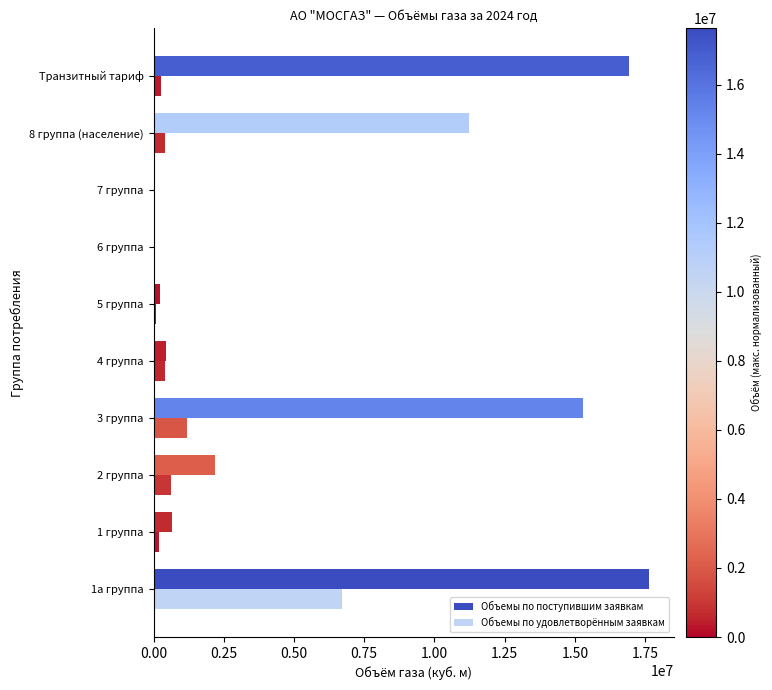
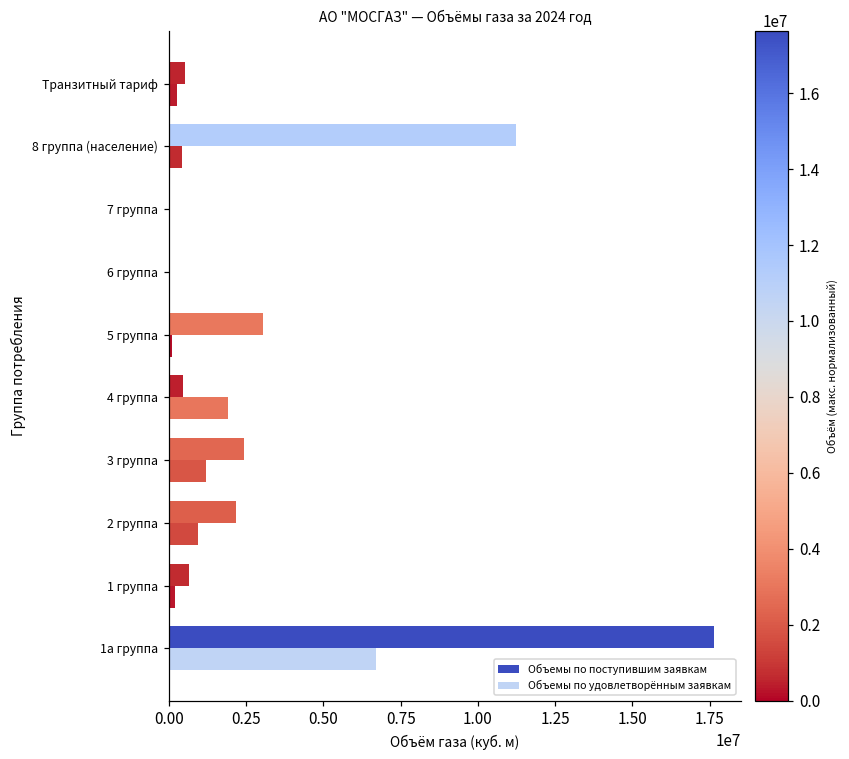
  {
    "Объемы по поступившим заявкам": {
-     "Транзитный тариф": 16900000,
+     "Транзитный тариф": 500000,
      "8 группа (население)": 11200000,
-     "5 группа": 200000,
+     "5 группа": 3000000,
      "4 группа": 500000,
-     "3 группа": 15300000,
+     "3 группа": 2400000,
      "2 группа": 2200000,
      "1 группа": 600000,
      "1а группа": 17600000
    },
    "Объемы по удовлетворённым заявкам": {
      "Транзитный тариф": 200000,
      "8 группа (население)": 400000,
      "5 группа": 100000,
-     "4 группа": 400000,
+     "4 группа": 1900000,
      "3 группа": 1200000,
-     "2 группа": 600000,
+     "2 группа": 900000,
      "1 группа": 200000,
      "1а группа": 6700000
    }
  }
